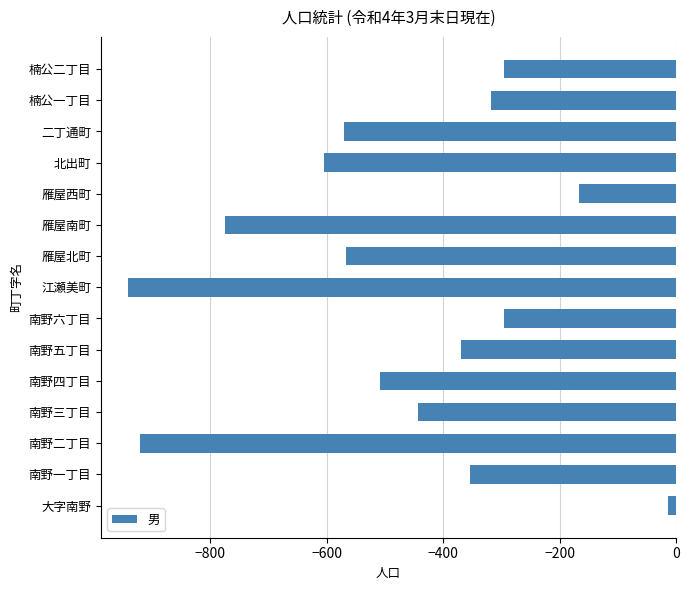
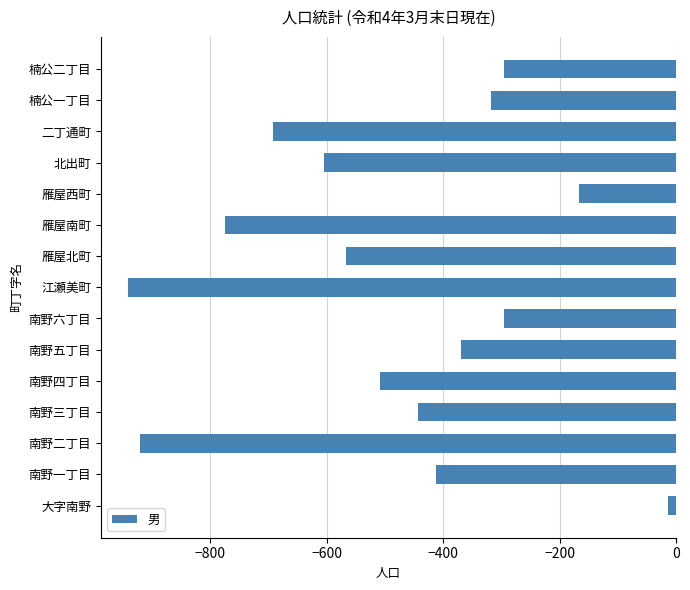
  {
    "楠公二丁目": -300,
    "楠公一丁目": -320,
-   "二丁通町": -570,
+   "二丁通町": -690,
    "北出町": -600,
    "雁屋西町": -170,
    "雁屋南町": -780,
    "雁屋北町": -570,
    "江瀬美町": -940,
    "南野六丁目": -300,
    "南野五丁目": -370,
    "南野四丁目": -510,
    "南野三丁目": -440,
    "南野二丁目": -920,
-   "南野一丁目": -350,
+   "南野一丁目": -410,
    "大字南野": -10
  }
